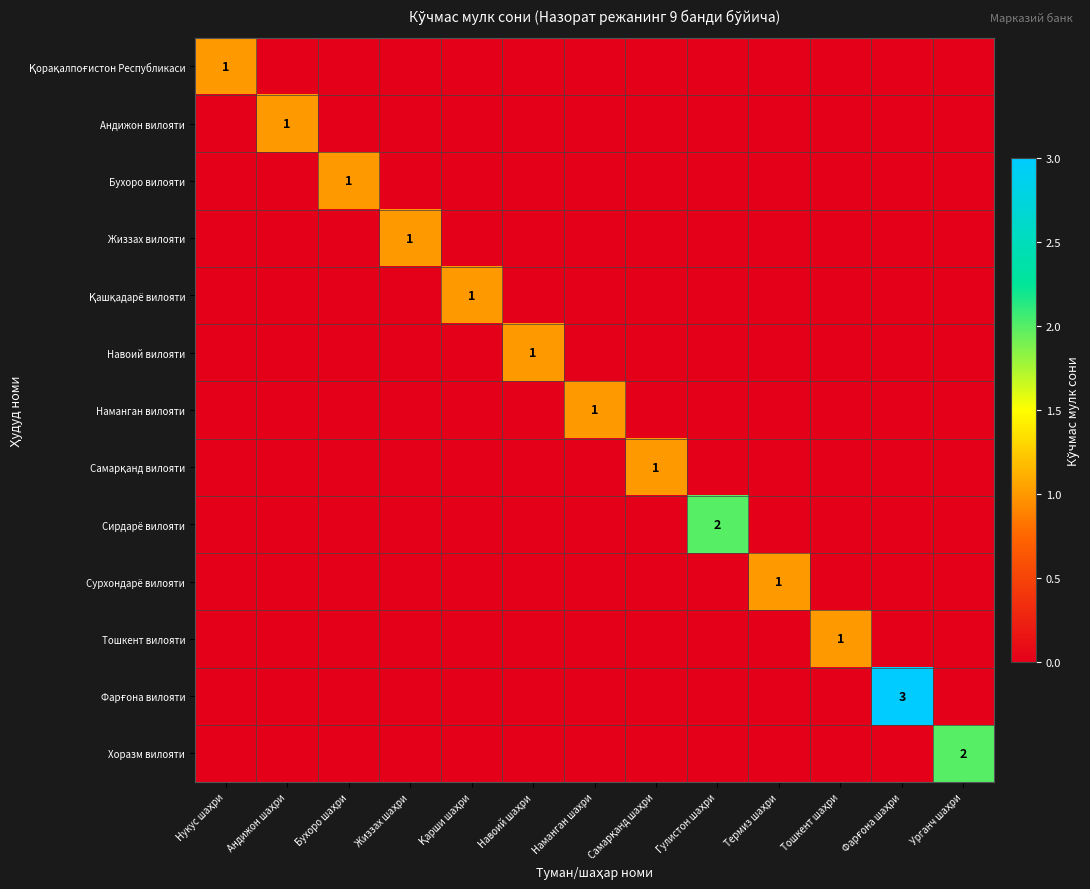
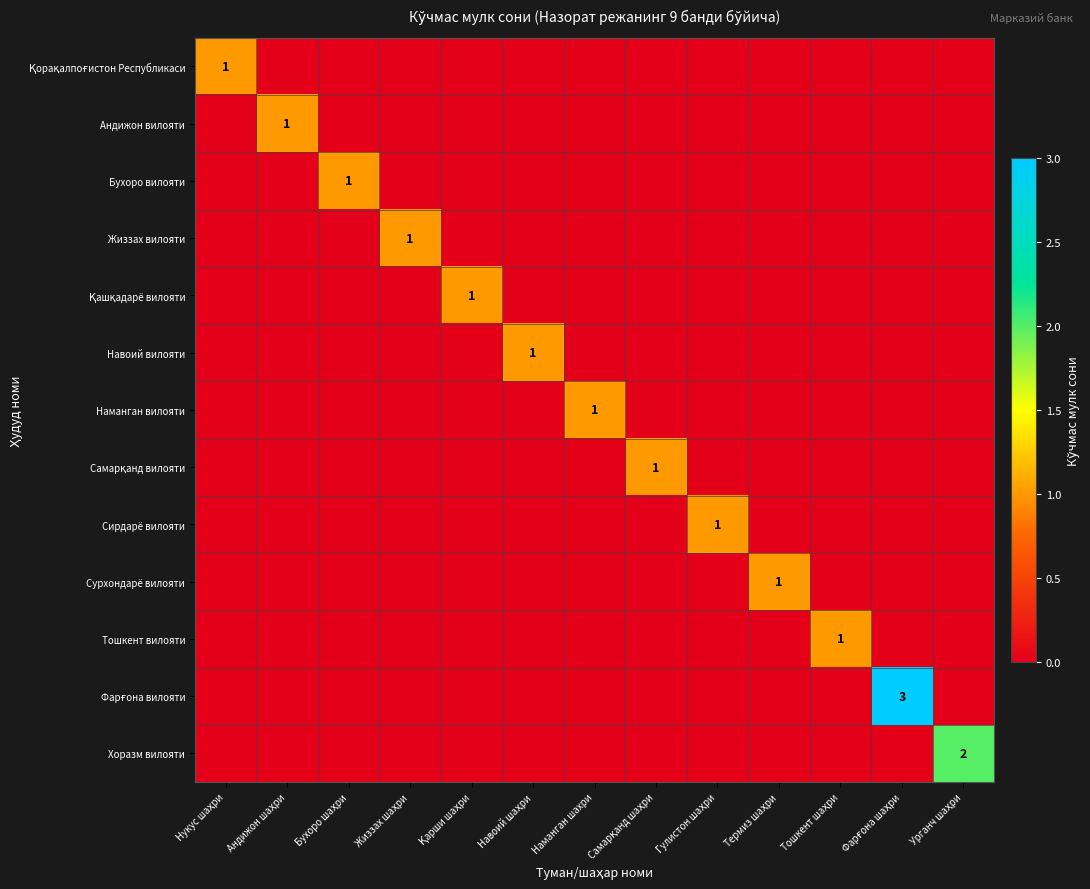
  {
    "Қорақалпоғистон Республикаси": {
      "Нукус шаҳри": 1
    },
    "Андижон вилояти": {
      "Андижон шаҳри": 1
    },
    "Бухоро вилояти": {
      "Бухоро шаҳри": 1
    },
    "Жиззах вилояти": {
      "Жиззах шаҳри": 1
    },
    "Қашқадарё вилояти": {
      "Қарши шаҳри": 1
    },
    "Навоий вилояти": {
      "Навоий шаҳри": 1
    },
    "Наманган вилояти": {
      "Наманган шахри": 1
    },
    "Самарқанд вилояти": {
      "Самарқанд шаҳри": 1
    },
    "Сирдарё вилояти": {
-     "Гулистон шаҳри": 2
+     "Гулистон шаҳри": 1
    },
    "Сурхондарё вилояти": {
      "Термиз шаҳри": 1
    },
    "Тошкент вилояти": {
      "Тошкент шаҳри": 1
    },
    "Фарғона вилояти": {
      "Фарғона шаҳри": 3
    },
    "Хоразм вилояти": {
      "Урганч шаҳри": 2
    }
  }
